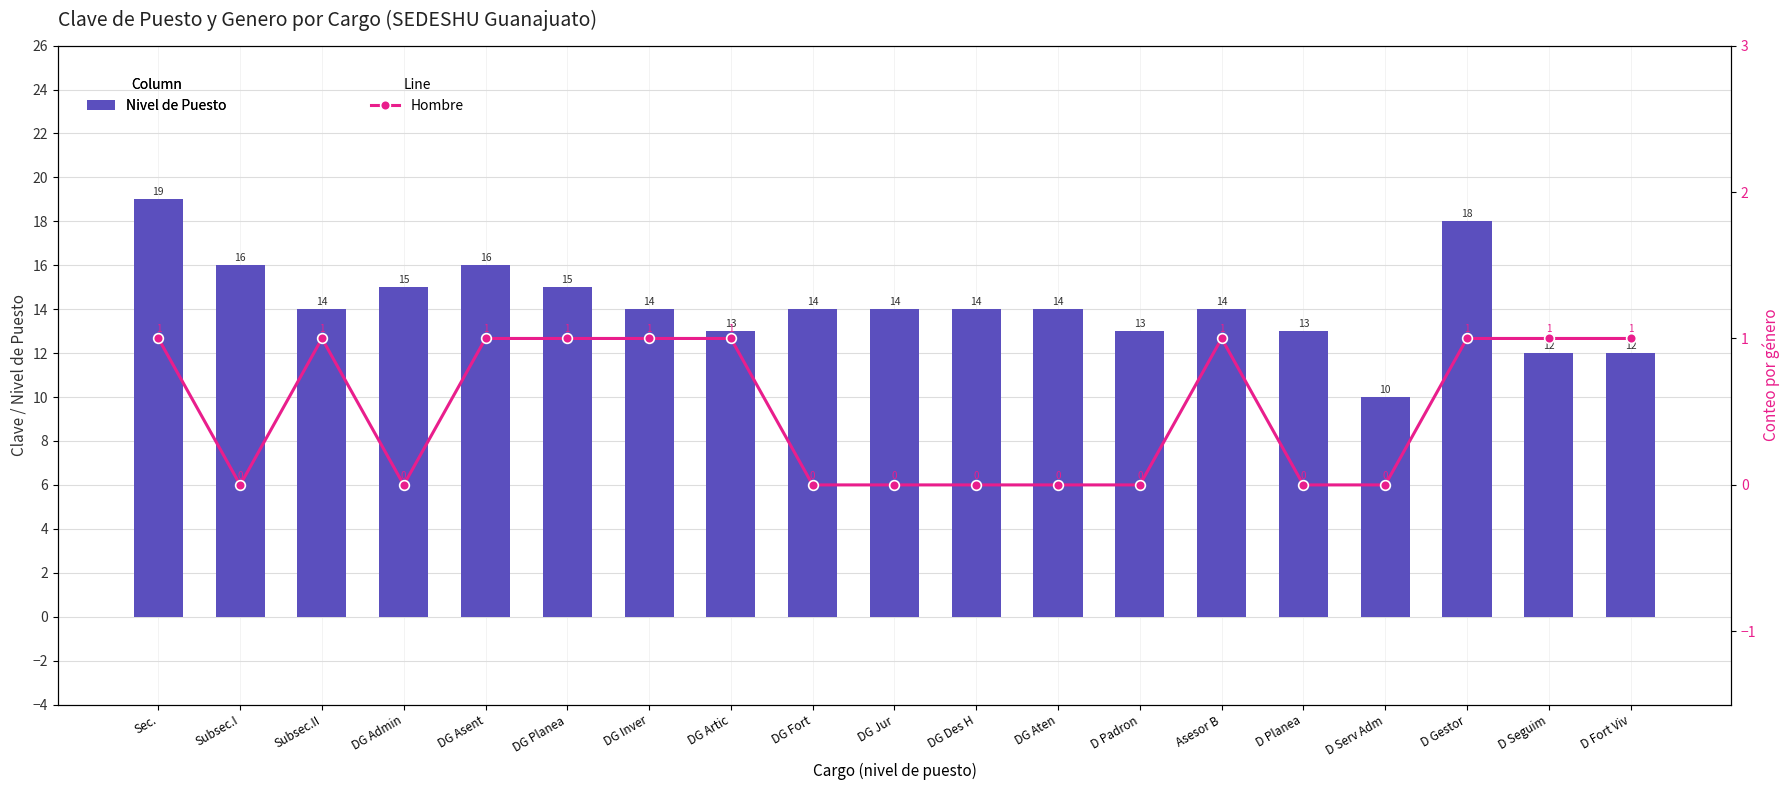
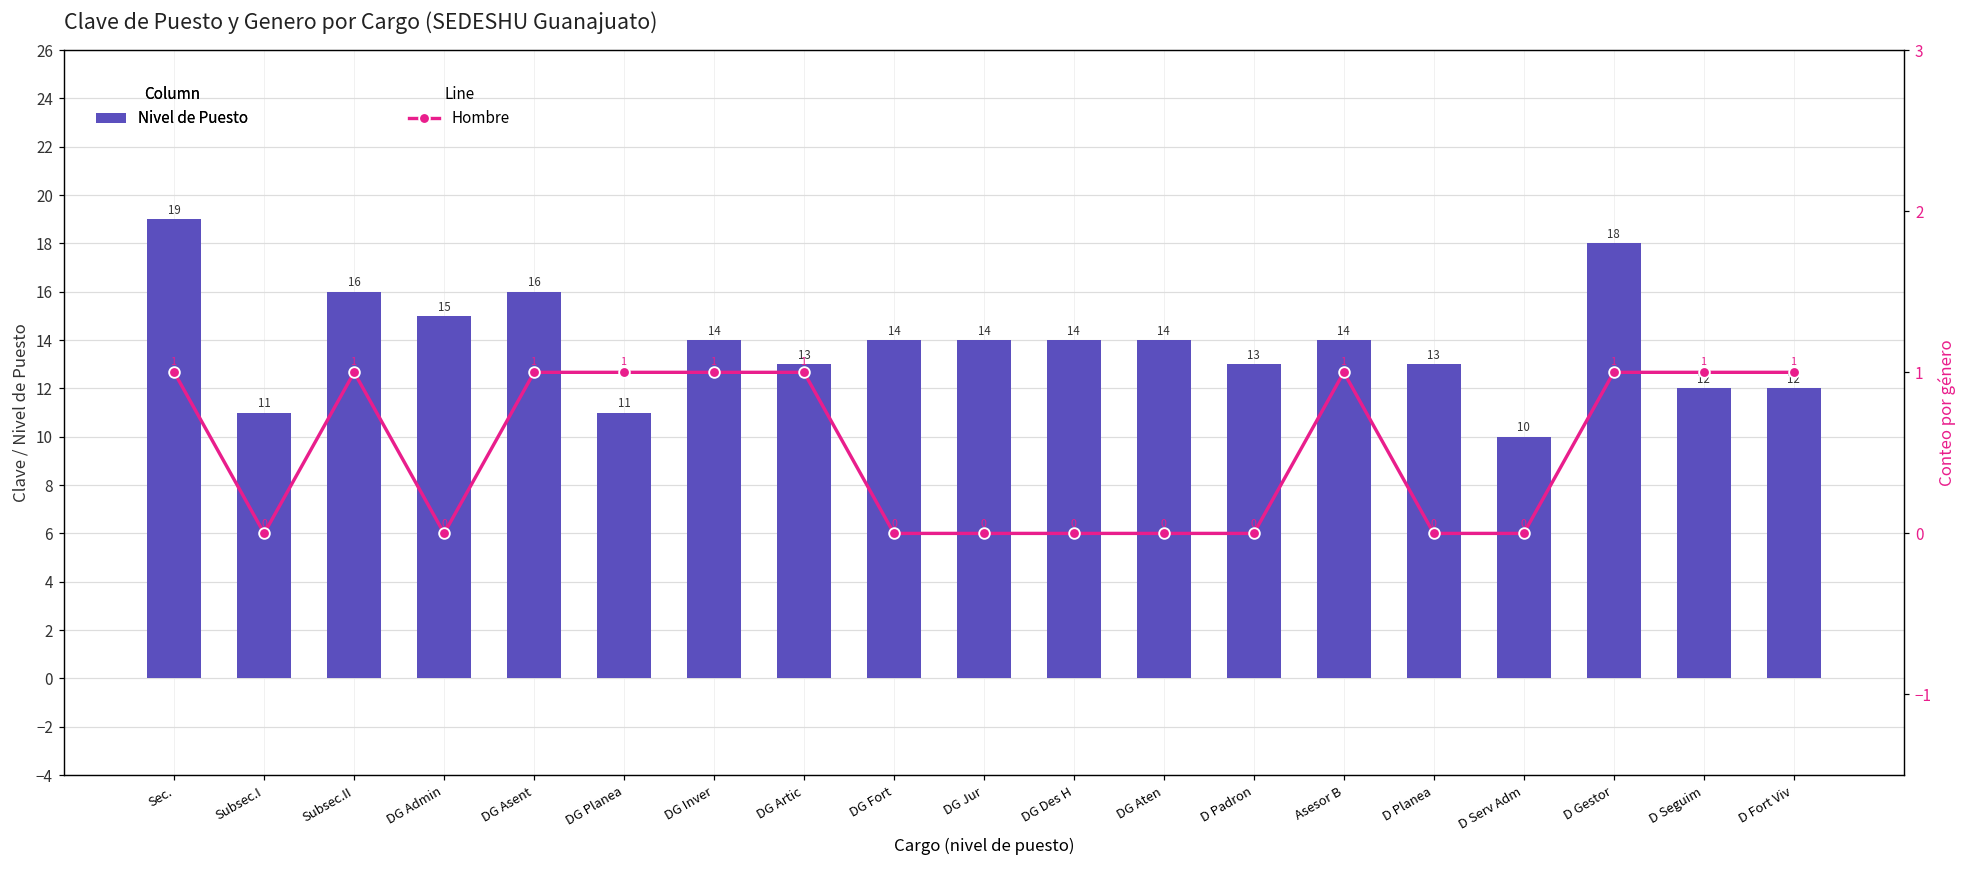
  {
    "Nivel de Puesto": {
      "Sec.": 19,
-     "Subsec.I": 16,
-     "Subsec.II": 14,
+     "Subsec.I": 11,
+     "Subsec.II": 16,
      "DG Admin": 15,
      "DG Asent": 16,
-     "DG Planea": 15,
+     "DG Planea": 11,
      "DG Inver": 14,
      "DG Fort": 14,
      "DG Jur": 14,
      "DG Des H": 14,
      "DG Aten": 14,
      "D Padron": 13,
      "Asesor B": 14,
      "D Planea": 13,
      "D Serv Adm": 10,
      "D Gestor": 18,
      "D Seguim": 12,
      "D Fort Viv": 12
    },
    "Hombre": {
      "Sec.": 1,
      "Subsec.I": 0,
      "Subsec.II": 1,
      "DG Admin": 0,
      "DG Asent": 1,
      "DG Planea": 1,
      "DG Inver": 1,
      "DG Fort": 0,
      "DG Jur": 0,
      "DG Des H": 0,
      "DG Aten": 0,
      "D Padron": 0,
      "Asesor B": 1,
      "D Planea": 0,
      "D Serv Adm": 0,
      "D Gestor": 1,
      "D Seguim": 1,
      "D Fort Viv": 1
    }
  }
